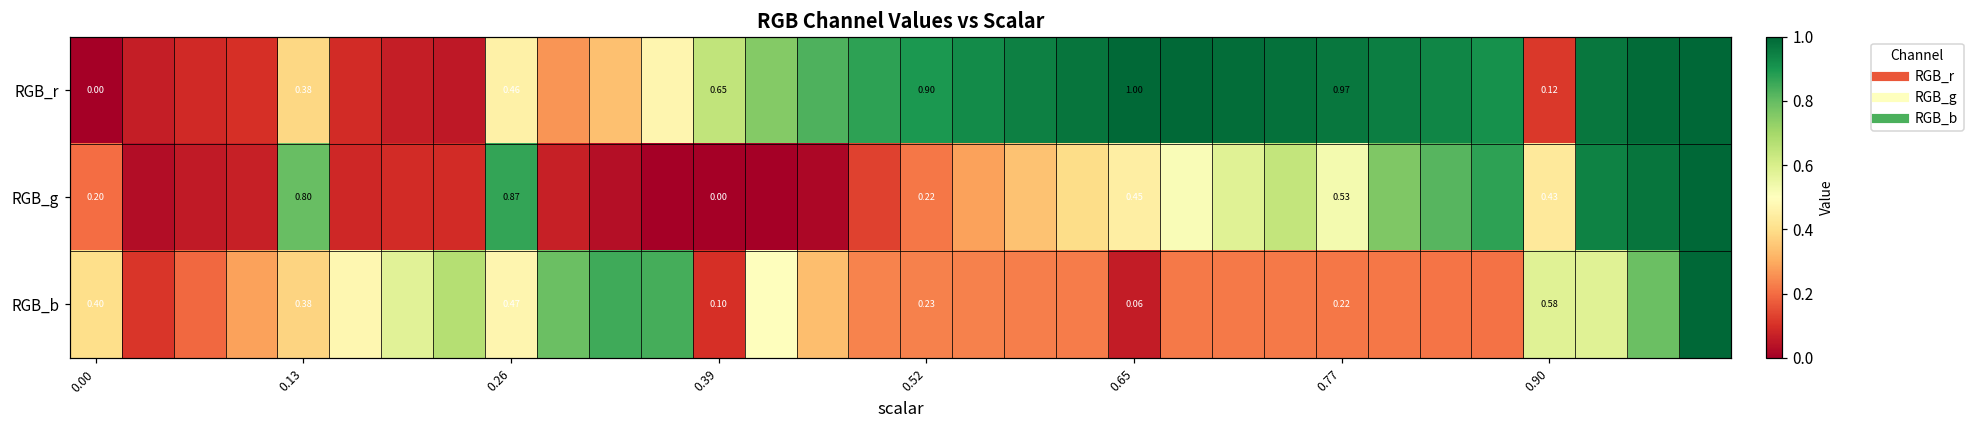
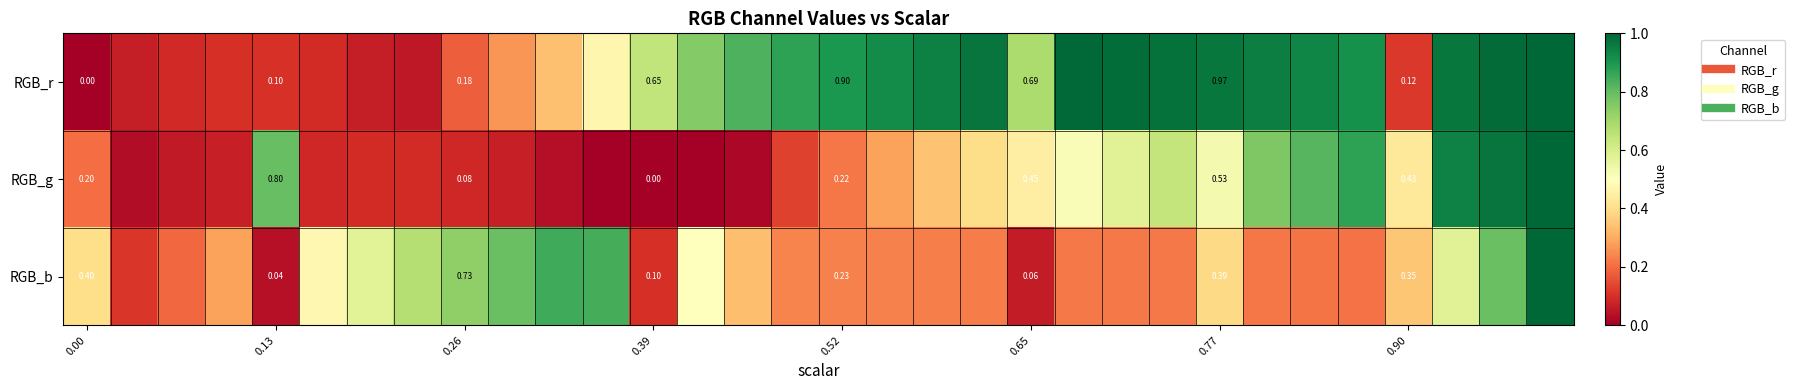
  {
    "RGB_r": {
      "0.00": 0.00,
-     "0.13": 0.38,
-     "0.26": 0.46,
+     "0.13": 0.10,
+     "0.26": 0.18,
      "0.39": 0.65,
      "0.52": 0.90,
-     "0.65": 1.00,
+     "0.65": 0.69,
      "0.77": 0.97,
      "0.90": 0.12
    },
    "RGB_g": {
      "0.00": 0.20,
      "0.13": 0.80,
-     "0.26": 0.87,
+     "0.26": 0.08,
      "0.39": 0.00,
      "0.52": 0.22,
      "0.65": 0.45,
      "0.77": 0.53,
      "0.90": 0.43
    },
    "RGB_b": {
      "0.00": 0.40,
-     "0.13": 0.38,
-     "0.26": 0.47,
+     "0.13": 0.04,
+     "0.26": 0.73,
      "0.39": 0.10,
      "0.52": 0.23,
      "0.65": 0.06,
-     "0.77": 0.22,
-     "0.90": 0.58
+     "0.77": 0.39,
+     "0.90": 0.35
    }
  }
